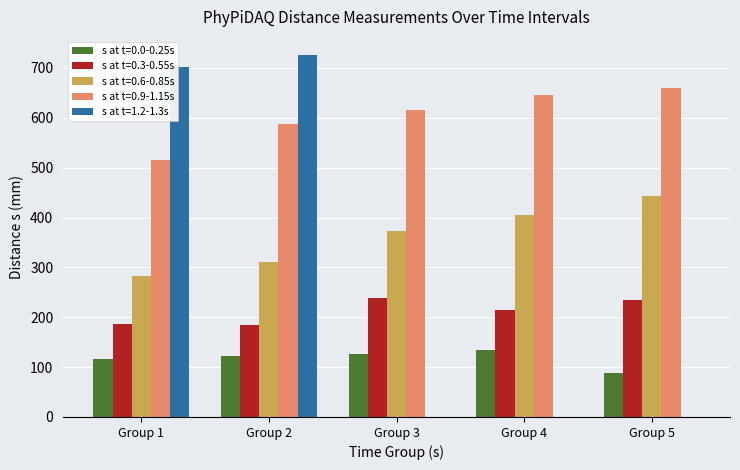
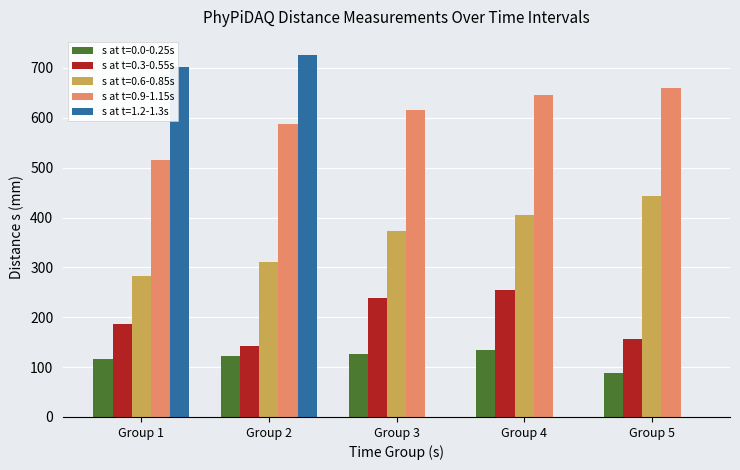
  {
    "s at t=0.0-0.25s": {
      "Group 1": 120,
      "Group 2": 120,
      "Group 3": 130,
      "Group 4": 140,
      "Group 5": 90
    },
    "s at t=0.3-0.55s": {
      "Group 1": 190,
-     "Group 2": 180,
+     "Group 2": 140,
      "Group 3": 240,
-     "Group 4": 220,
-     "Group 5": 240
+     "Group 4": 250,
+     "Group 5": 160
    },
    "s at t=1.2-1.3s": {
      "Group 1": 700,
      "Group 2": 730,
      "Group 3": 0,
      "Group 4": 0,
      "Group 5": 0
    }
  }
